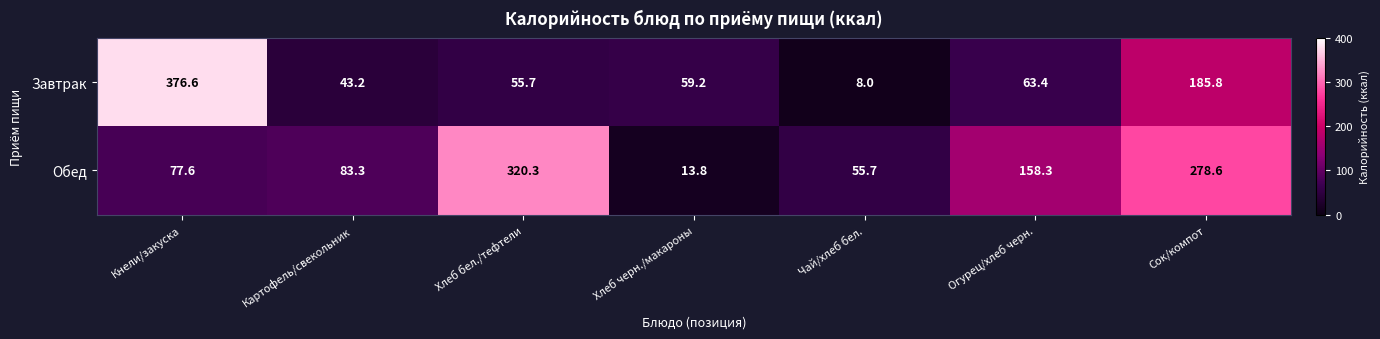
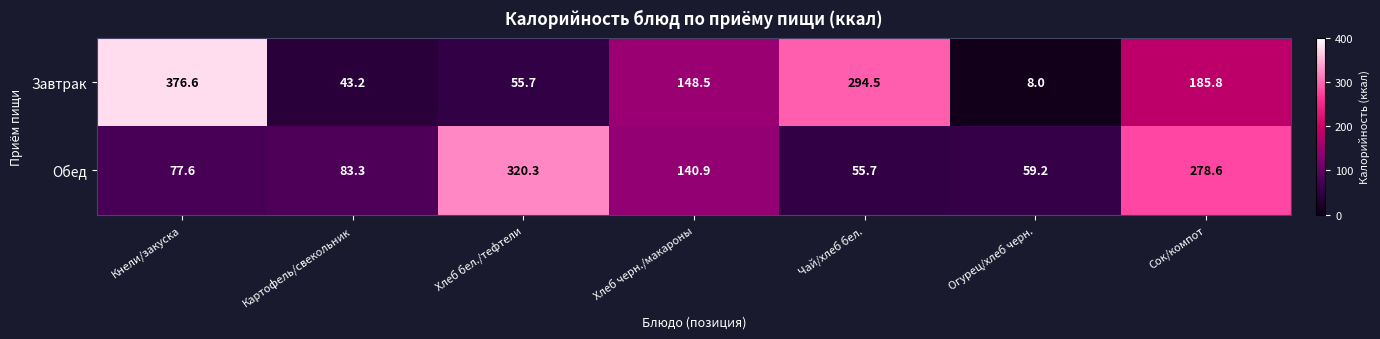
  {
    "Завтрак": {
      "Кнели/закуска": 376.6,
      "Картофель/свекольник": 43.2,
      "Хлеб бел./тефтели": 55.7,
-     "Хлеб черн./макароны": 59.2,
-     "Чай/хлеб бел.": 8.0,
-     "Огурец/хлеб черн.": 63.4,
+     "Хлеб черн./макароны": 148.5,
+     "Чай/хлеб бел.": 294.5,
+     "Огурец/хлеб черн.": 8.0,
      "Сок/компот": 185.8
    },
    "Обед": {
      "Кнели/закуска": 77.6,
      "Картофель/свекольник": 83.3,
      "Хлеб бел./тефтели": 320.3,
-     "Хлеб черн./макароны": 13.8,
+     "Хлеб черн./макароны": 140.9,
      "Чай/хлеб бел.": 55.7,
-     "Огурец/хлеб черн.": 158.3,
+     "Огурец/хлеб черн.": 59.2,
      "Сок/компот": 278.6
    }
  }
